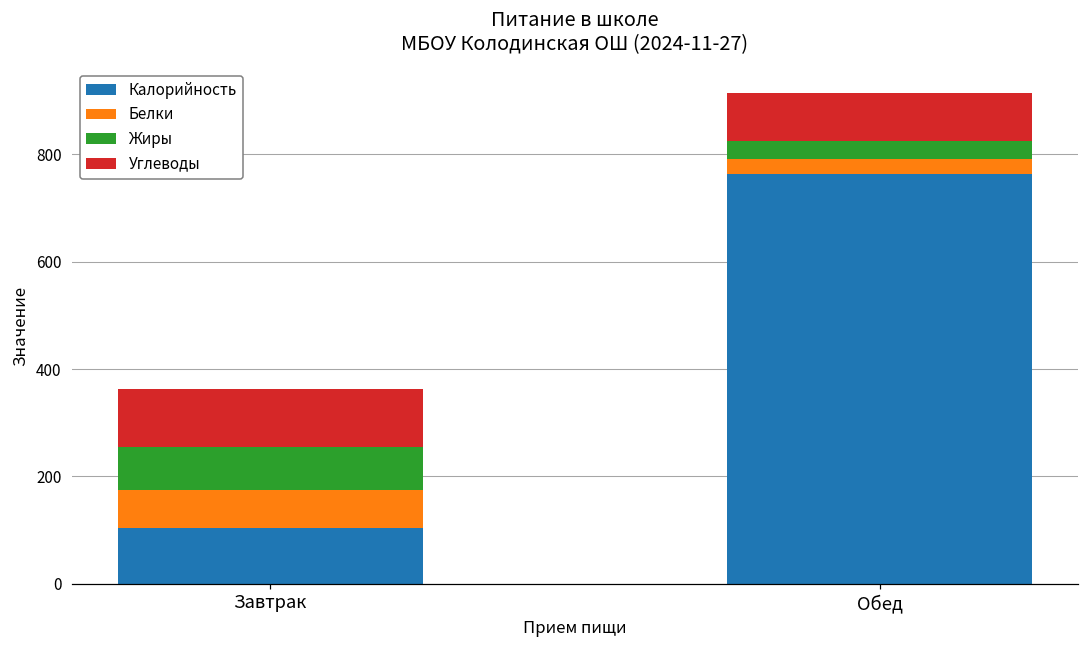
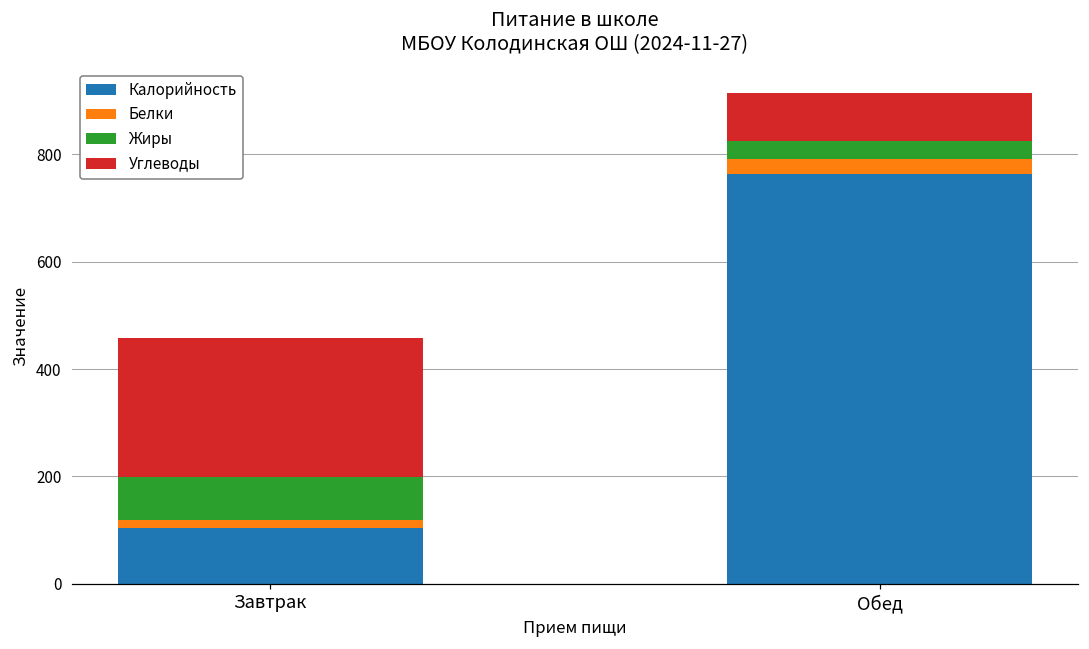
  {
    "Калорийность": {
      "Завтрак": 100,
      "Обед": 760
    },
    "Белки": {
-     "Завтрак": 70,
+     "Завтрак": 20,
      "Обед": 30
    },
    "Жиры": {
      "Завтрак": 80,
      "Обед": 30
    },
    "Углеводы": {
-     "Завтрак": 110,
+     "Завтрак": 260,
      "Обед": 90
    }
  }
